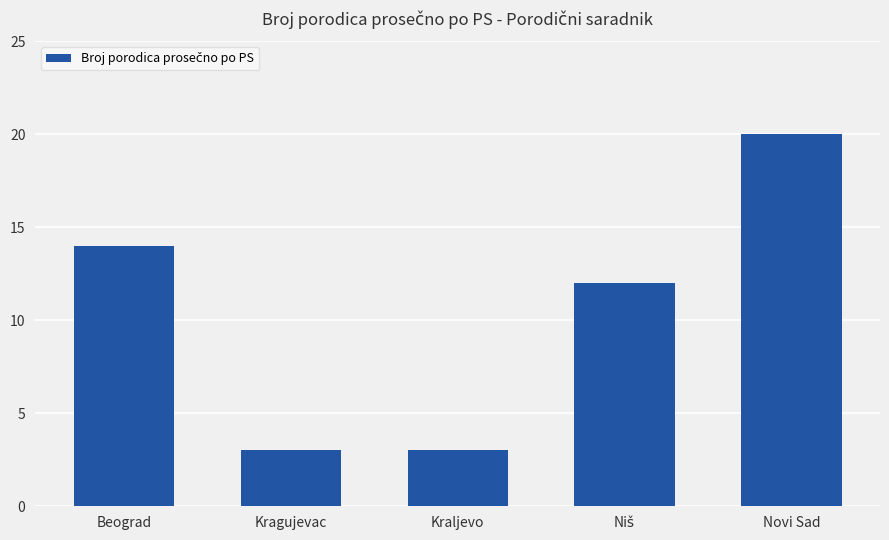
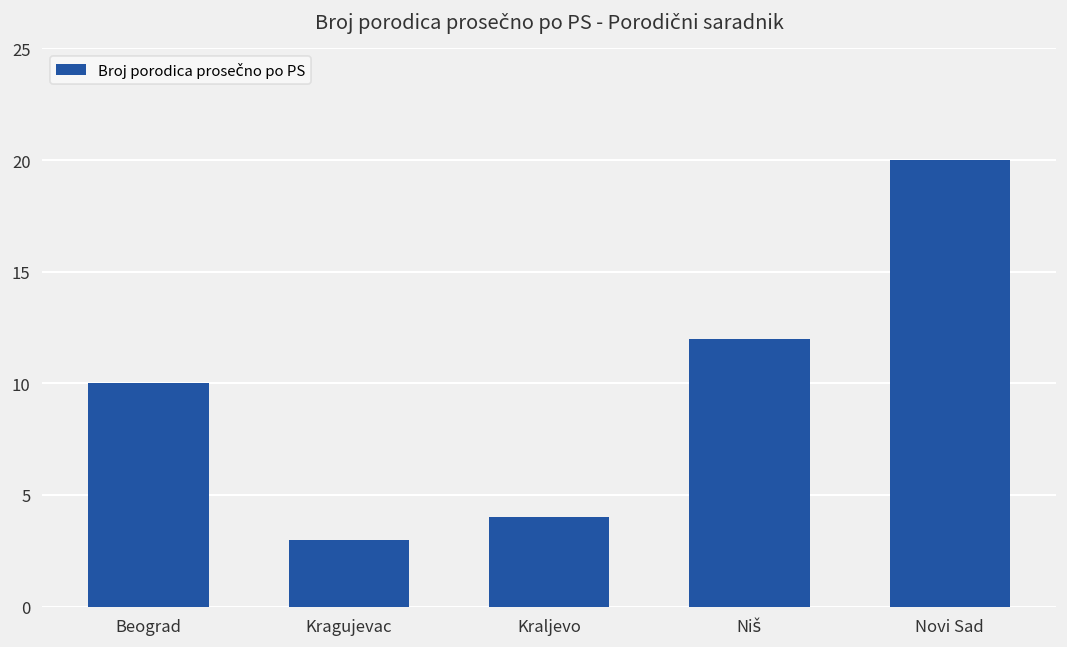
  {
-   "Beograd": 14,
+   "Beograd": 10,
    "Kragujevac": 3,
-   "Kraljevo": 3,
+   "Kraljevo": 4,
    "Niš": 12,
    "Novi Sad": 20
  }
